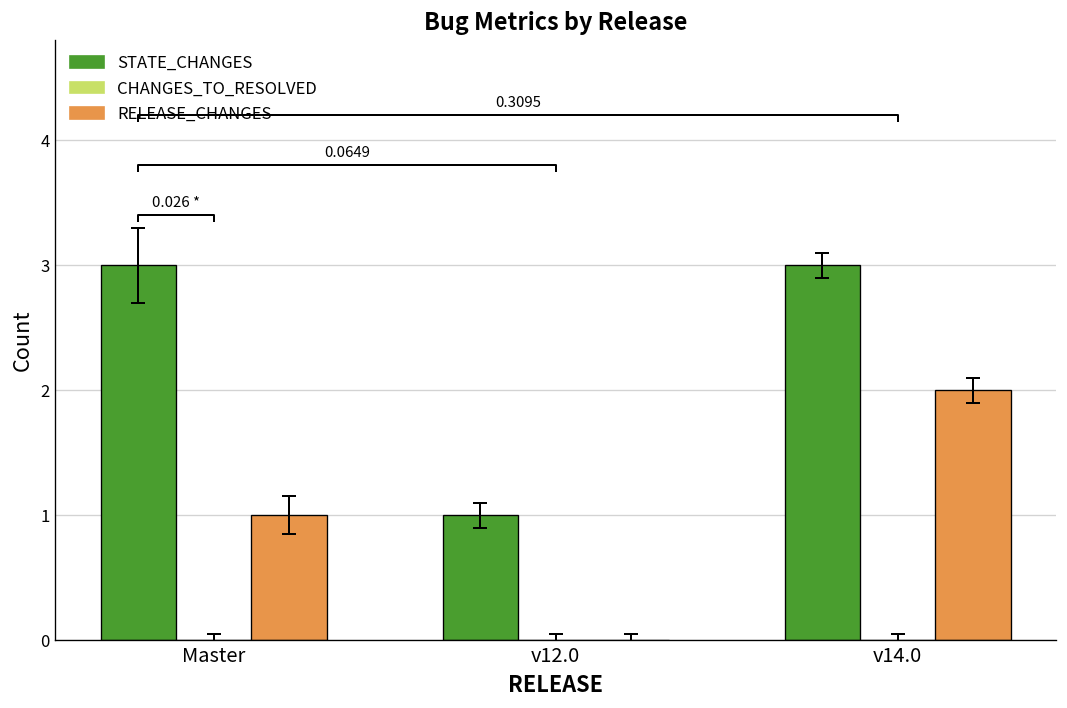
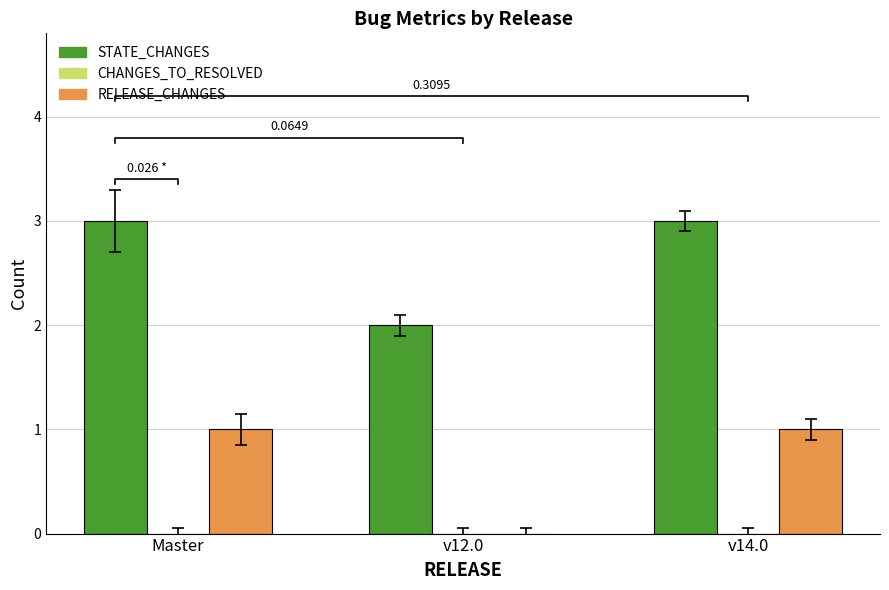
  {
    "STATE_CHANGES": {
      "Master": 3,
-     "v12.0": 1,
+     "v12.0": 2,
      "v14.0": 3
    },
    "CHANGES_TO_RESOLVED": {
      "Master": 0,
      "v12.0": 0,
      "v14.0": 0
    },
    "RELEASE_CHANGES": {
      "Master": 1,
      "v12.0": 0,
-     "v14.0": 2
+     "v14.0": 1
    }
  }
